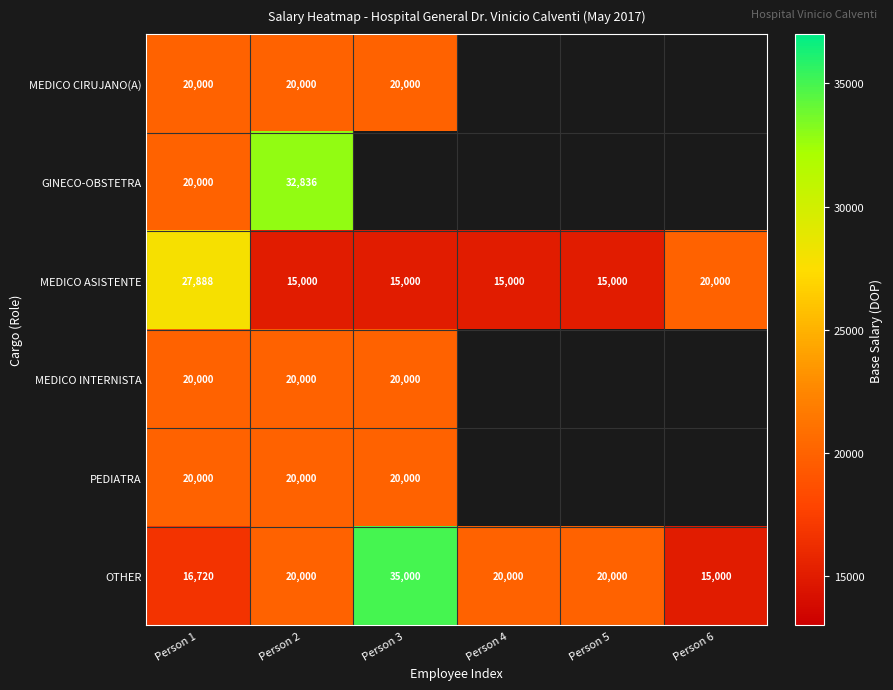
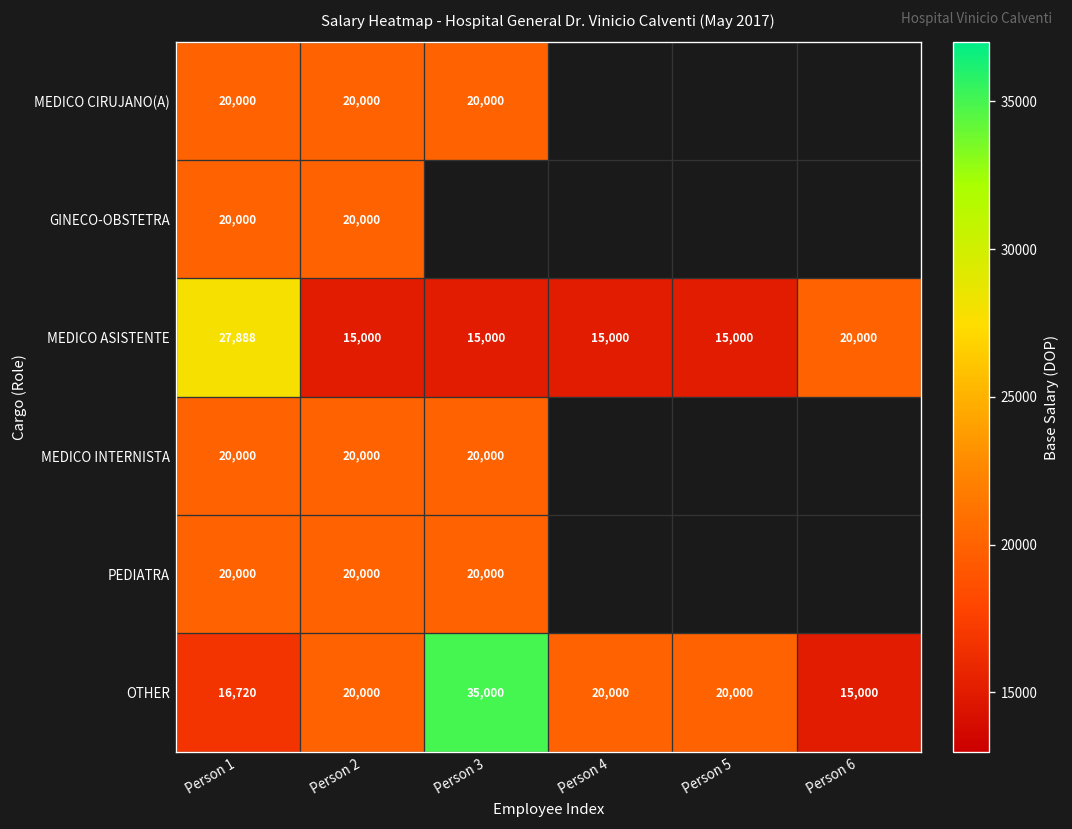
  {
    "MEDICO CIRUJANO(A)": {
      "Person 1": "20,000",
      "Person 2": "20,000",
      "Person 3": "20,000"
    },
    "GINECO-OBSTETRA": {
      "Person 1": "20,000",
-     "Person 2": "32,836"
+     "Person 2": "20,000"
    },
    "MEDICO ASISTENTE": {
      "Person 1": "27,888",
      "Person 2": "15,000",
      "Person 3": "15,000",
      "Person 4": "15,000",
      "Person 5": "15,000",
      "Person 6": "20,000"
    },
    "MEDICO INTERNISTA": {
      "Person 1": "20,000",
      "Person 2": "20,000",
      "Person 3": "20,000"
    },
    "PEDIATRA": {
      "Person 1": "20,000",
      "Person 2": "20,000",
      "Person 3": "20,000"
    },
    "OTHER": {
      "Person 1": "16,720",
      "Person 2": "20,000",
      "Person 3": "35,000",
      "Person 4": "20,000",
      "Person 5": "20,000",
      "Person 6": "15,000"
    }
  }
